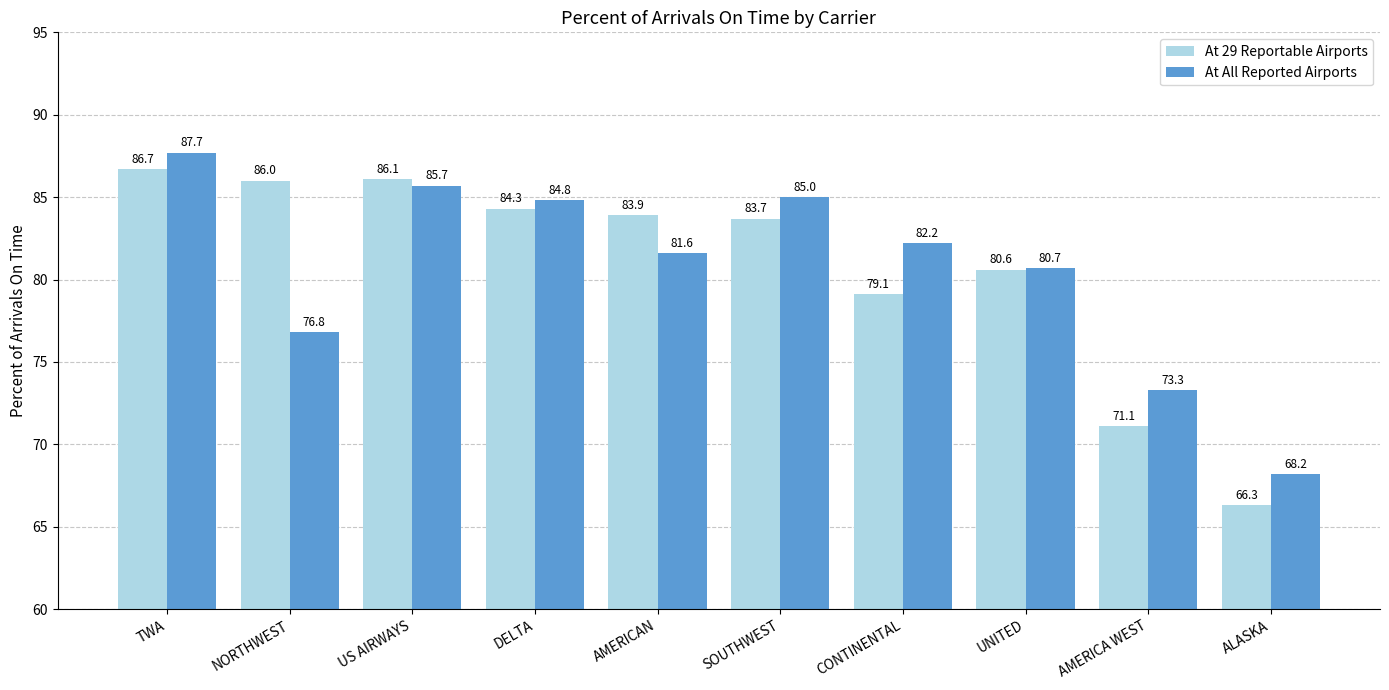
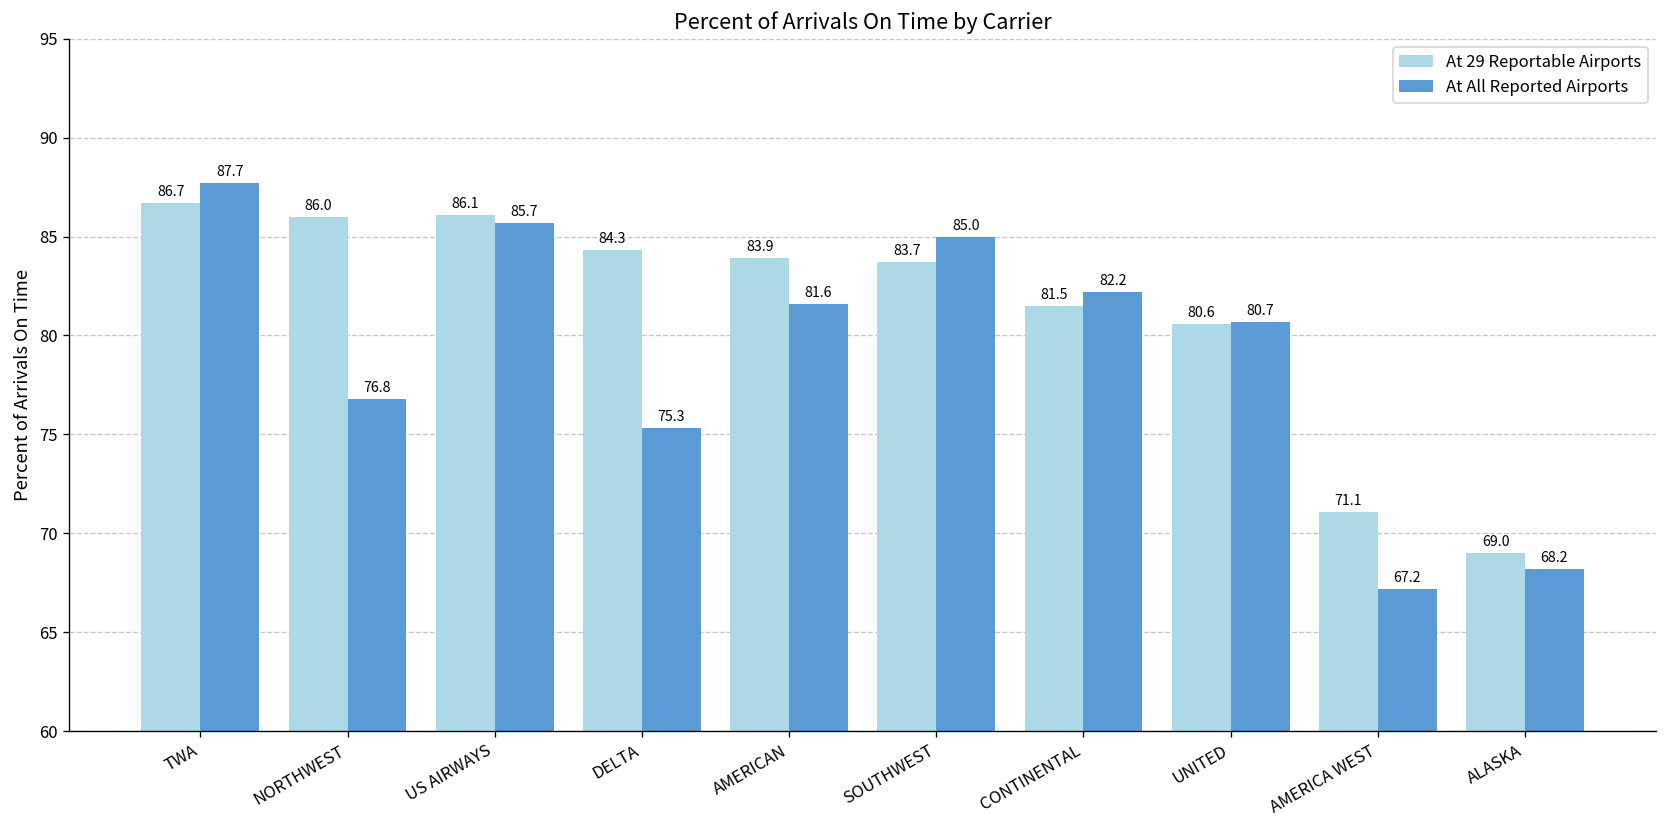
  {
    "At 29 Reportable Airports": {
      "TWA": 86.7,
      "NORTHWEST": 86.0,
      "US AIRWAYS": 86.1,
      "DELTA": 84.3,
      "AMERICAN": 83.9,
      "SOUTHWEST": 83.7,
-     "CONTINENTAL": 79.1,
+     "CONTINENTAL": 81.5,
      "UNITED": 80.6,
      "AMERICA WEST": 71.1,
-     "ALASKA": 66.3
+     "ALASKA": 69.0
    },
    "At All Reported Airports": {
      "TWA": 87.7,
      "NORTHWEST": 76.8,
      "US AIRWAYS": 85.7,
-     "DELTA": 84.8,
+     "DELTA": 75.3,
      "AMERICAN": 81.6,
      "SOUTHWEST": 85.0,
      "CONTINENTAL": 82.2,
      "UNITED": 80.7,
-     "AMERICA WEST": 73.3,
+     "AMERICA WEST": 67.2,
      "ALASKA": 68.2
    }
  }
